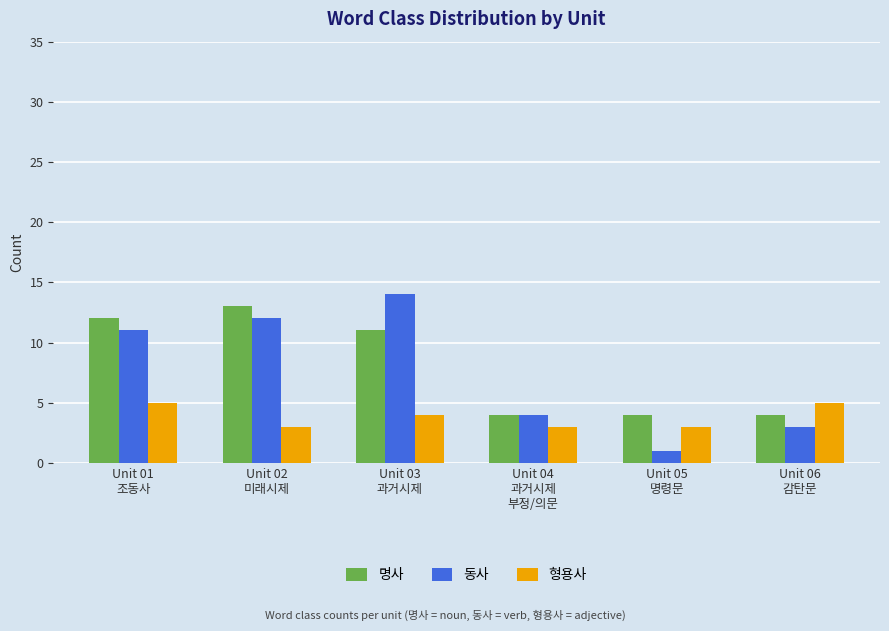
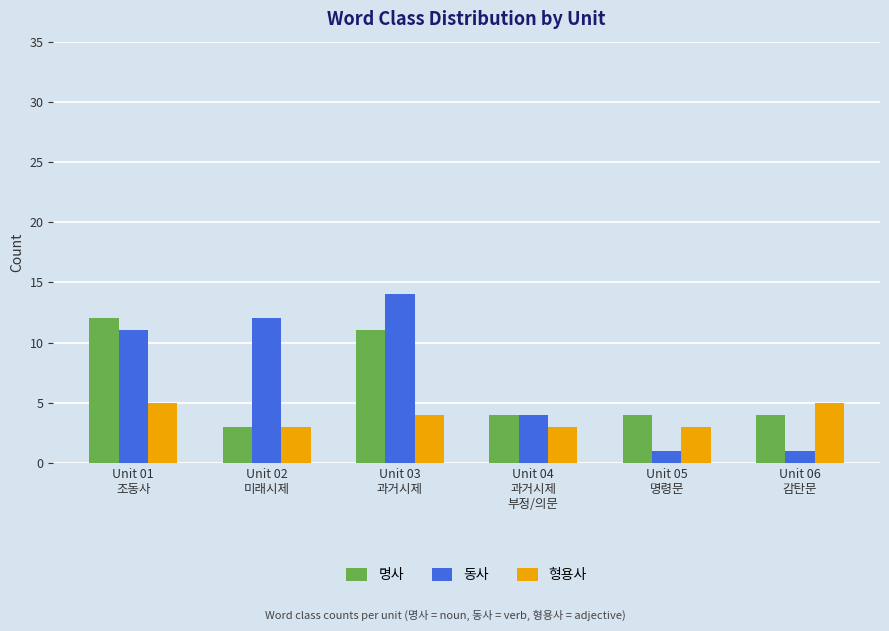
  {
    "명사": {
      "Unit 01 조동사": 12,
-     "Unit 02 미래시제": 13,
+     "Unit 02 미래시제": 3,
      "Unit 03 과거시제": 11,
      "Unit 04 과거시제 부정/의문": 4,
      "Unit 05 명령문": 4,
      "Unit 06 감탄문": 4
    },
    "동사": {
      "Unit 01 조동사": 11,
      "Unit 02 미래시제": 12,
      "Unit 03 과거시제": 14,
      "Unit 04 과거시제 부정/의문": 4,
      "Unit 05 명령문": 1,
-     "Unit 06 감탄문": 3
+     "Unit 06 감탄문": 1
    },
    "형용사": {
      "Unit 01 조동사": 5,
      "Unit 02 미래시제": 3,
      "Unit 03 과거시제": 4,
      "Unit 04 과거시제 부정/의문": 3,
      "Unit 05 명령문": 3,
      "Unit 06 감탄문": 5
    }
  }
